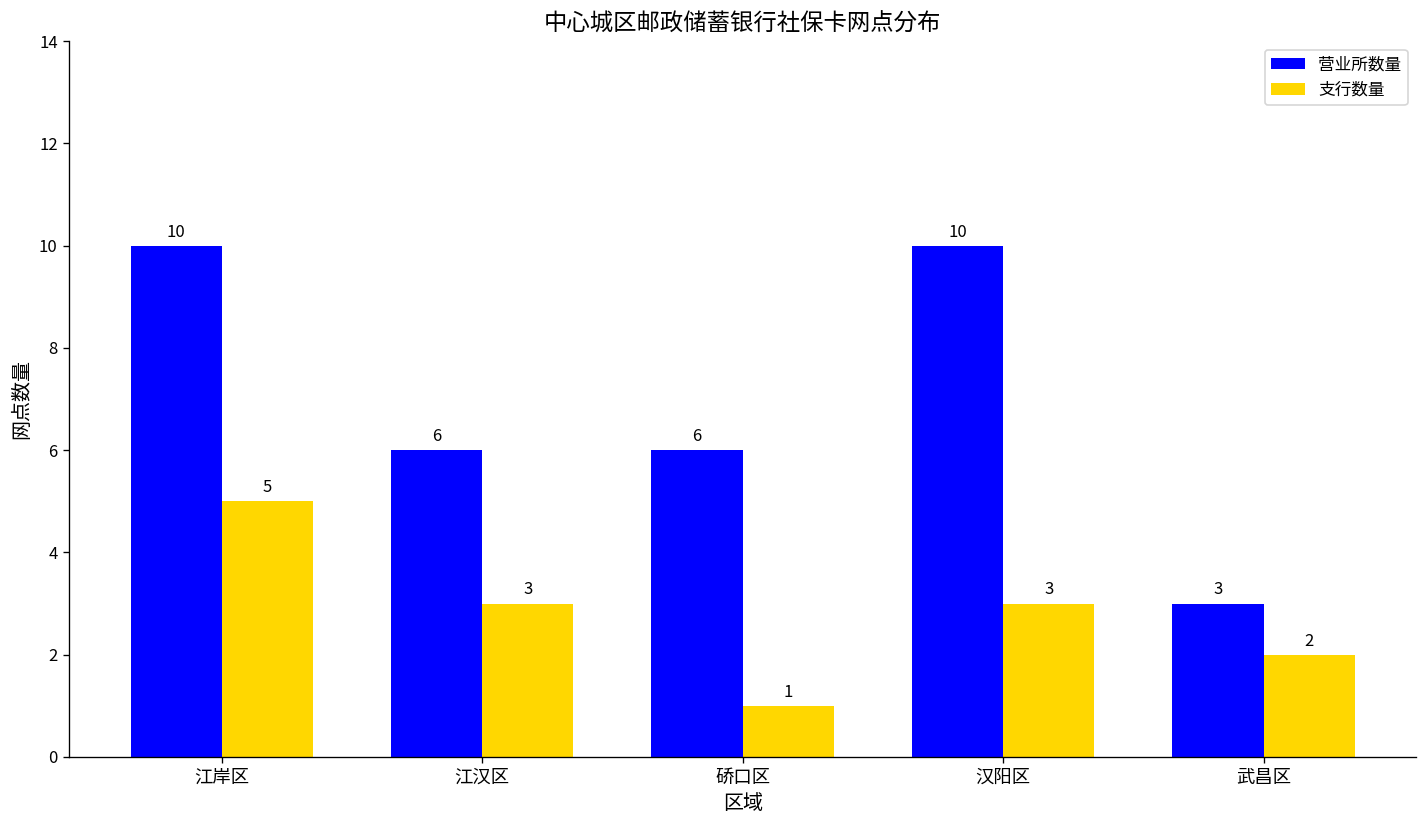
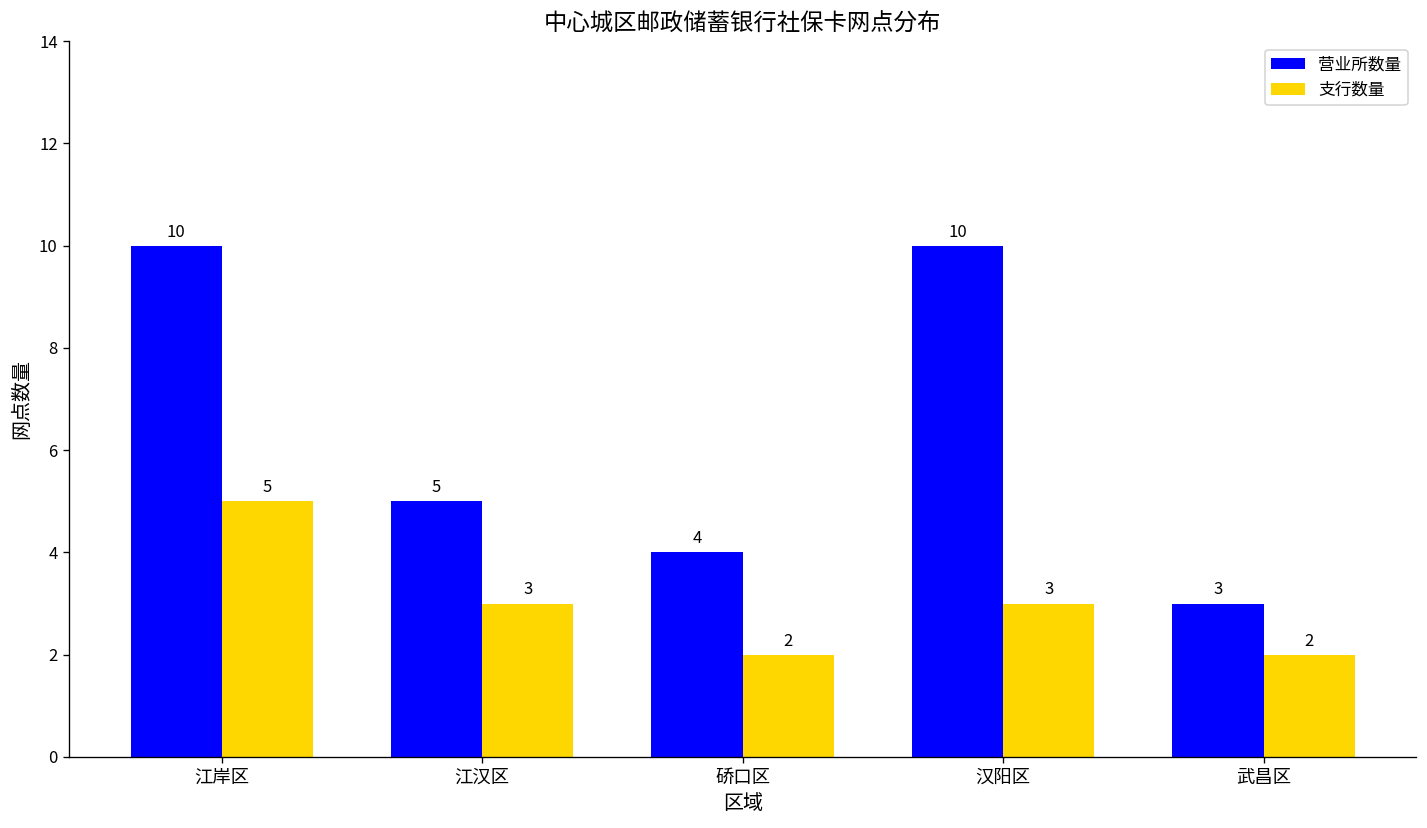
  {
    "营业所数量": {
      "江岸区": 10,
-     "江汉区": 6,
-     "硚口区": 6,
+     "江汉区": 5,
+     "硚口区": 4,
      "汉阳区": 10,
      "武昌区": 3
    },
    "支行数量": {
      "江岸区": 5,
      "江汉区": 3,
-     "硚口区": 1,
+     "硚口区": 2,
      "汉阳区": 3,
      "武昌区": 2
    }
  }
